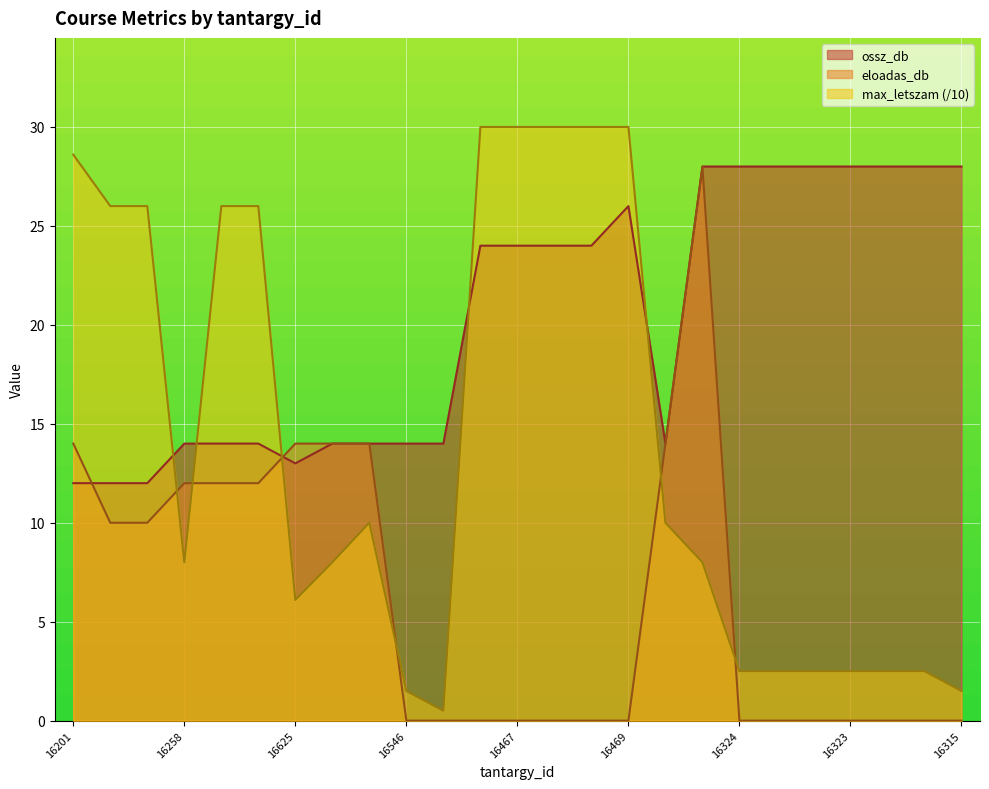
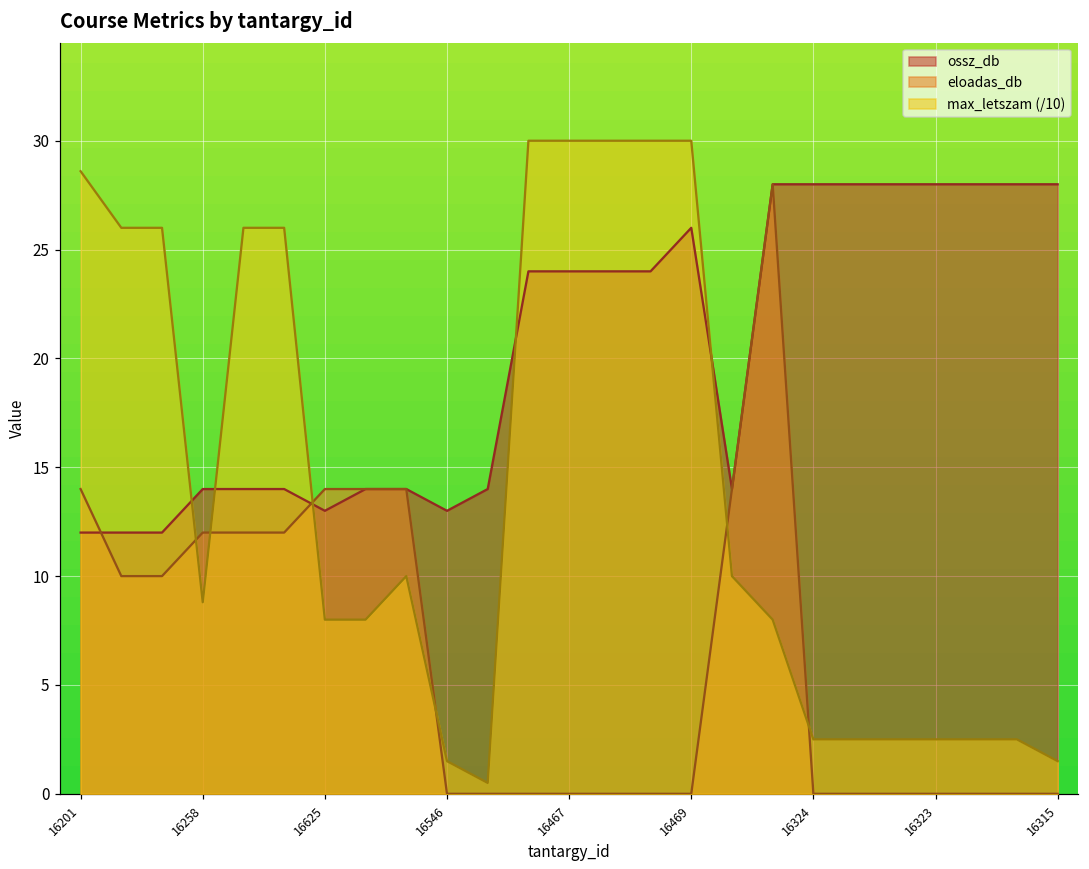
  {
    "ossz_db": {
      "16201": 12,
      "16258": 14,
      "16625": 13,
-     "16546": 14,
+     "16546": 13,
      "16467": 24,
      "16469": 26,
      "16324": 28,
      "16323": 28,
      "16315": 28
    },
    "eloadas_db": {
      "16201": 14.0,
      "16258": 12.0,
      "16625": 14.0,
      "16546": 0.0,
      "16467": 0.0,
      "16469": 0.0,
      "16324": 0.0,
      "16323": 0.0,
      "16315": 0.0
    },
    "max_letszam (/10)": {
      "16201": 28.6,
-     "16258": 8.0,
-     "16625": 6.1,
+     "16258": 8.8,
+     "16625": 8.0,
      "16546": 1.5,
      "16467": 30.0,
      "16469": 30.0,
      "16324": 2.5,
      "16323": 2.5,
      "16315": 1.5
    }
  }
